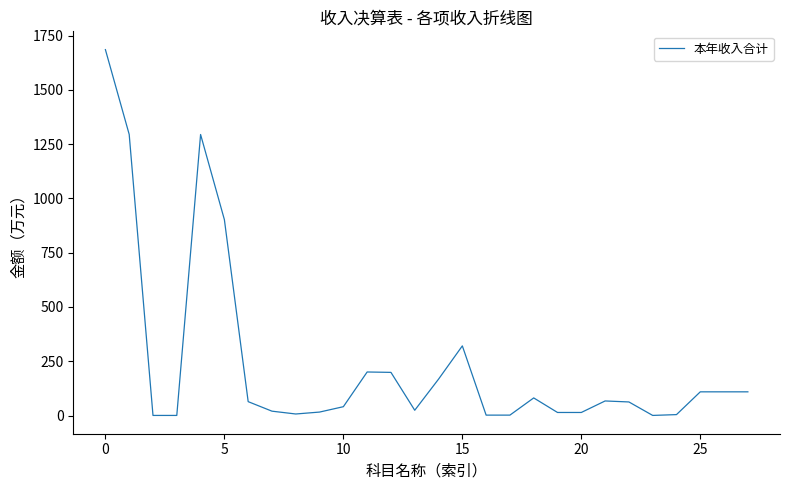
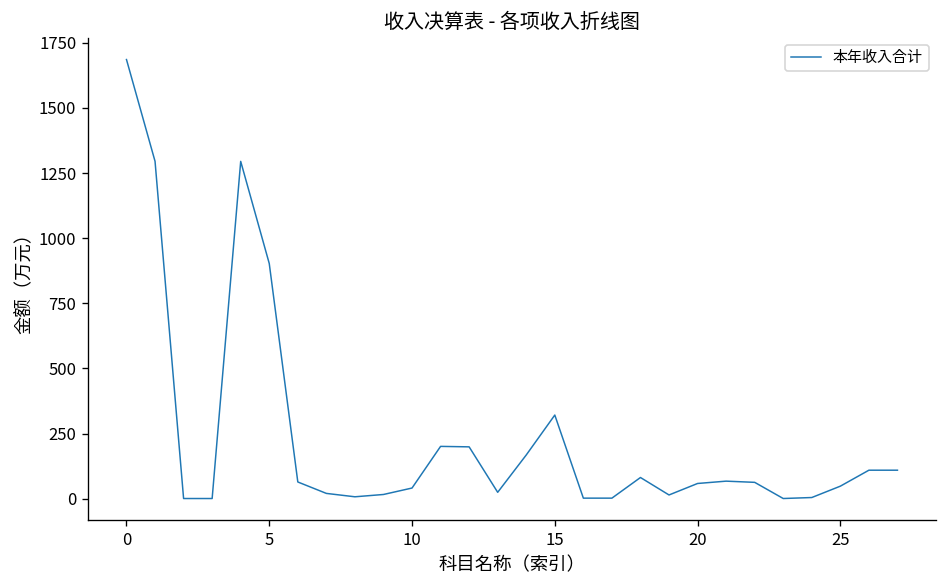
  {
    "0": 1690,
    "5": 900,
    "10": 40,
    "15": 320,
-   "20": 10,
-   "25": 110
+   "20": 60,
+   "25": 50
  }
